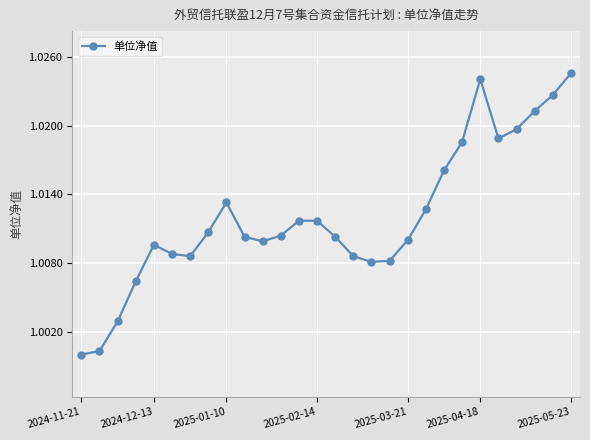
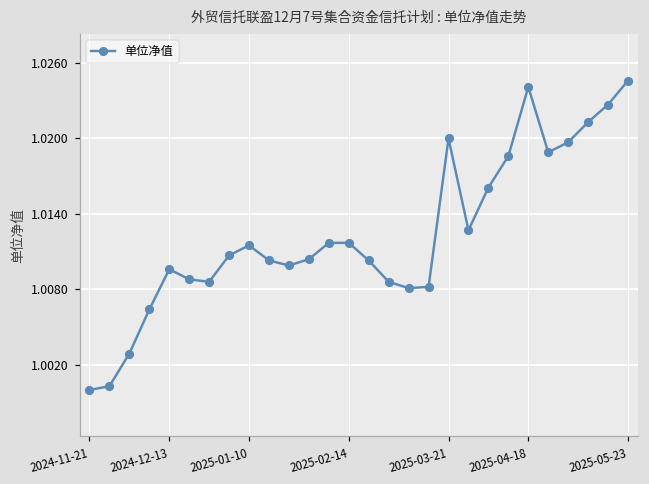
  {
    "2024-11-21": 1.0000,
    "2024-12-13": 1.0096,
-   "2025-01-10": 1.0133,
+   "2025-01-10": 1.0115,
    "2025-02-14": 1.0117,
-   "2025-03-21": 1.01,
+   "2025-03-21": 1.02,
    "2025-04-18": 1.0241,
    "2025-05-23": 1.0246
  }
